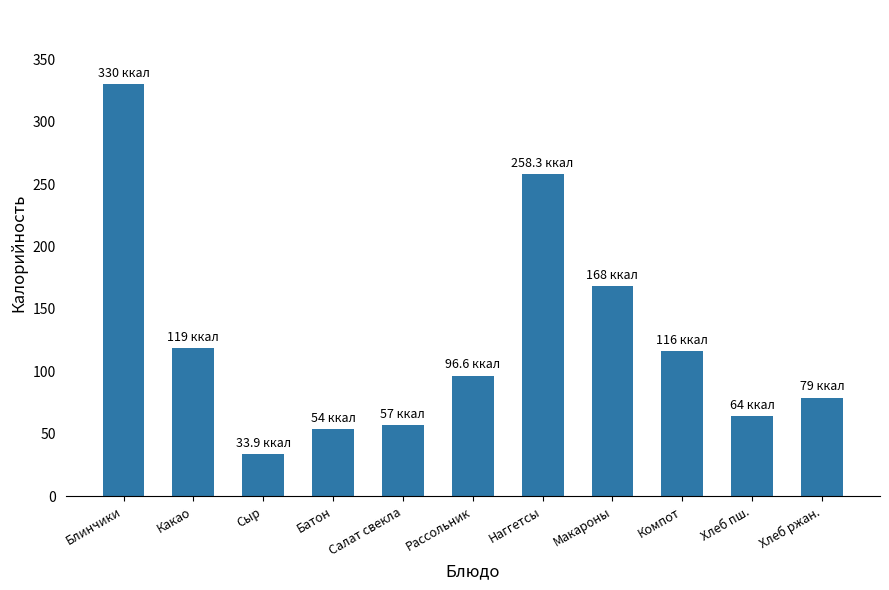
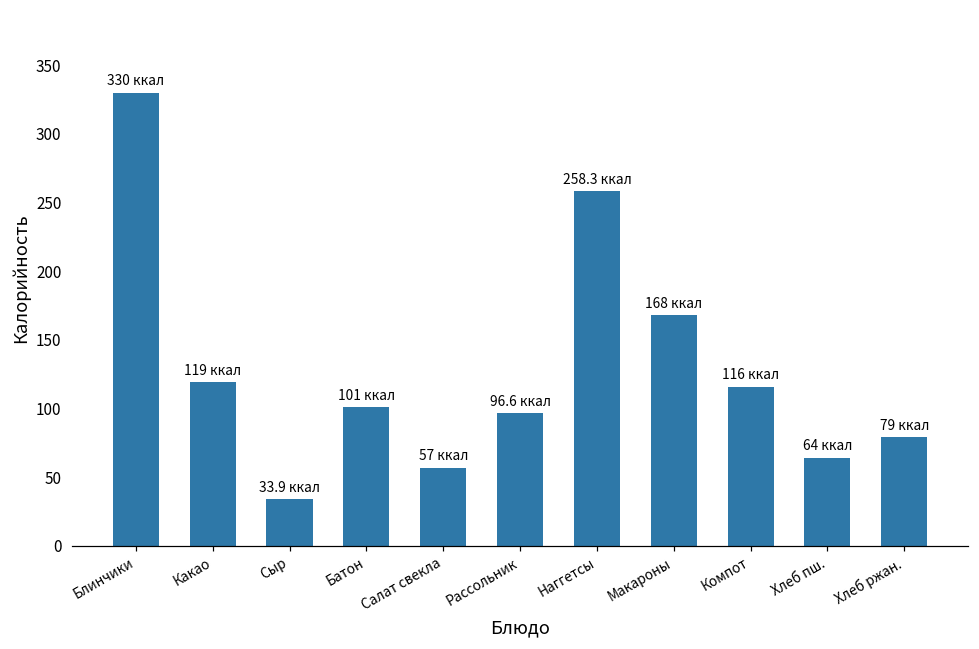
  {
    "Блинчики": 330,
    "Какао": 119,
    "Сыр": 33.9,
-   "Батон": 54,
+   "Батон": 101,
    "Салат свекла": 57,
    "Рассольник": 96.6,
    "Наггетсы": 258.3,
    "Макароны": 168,
    "Компот": 116,
    "Хлеб пш.": 64,
    "Хлеб ржан.": 79
  }
